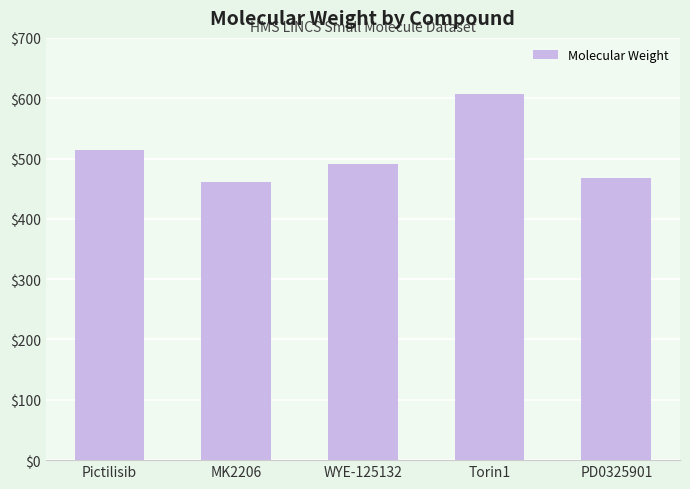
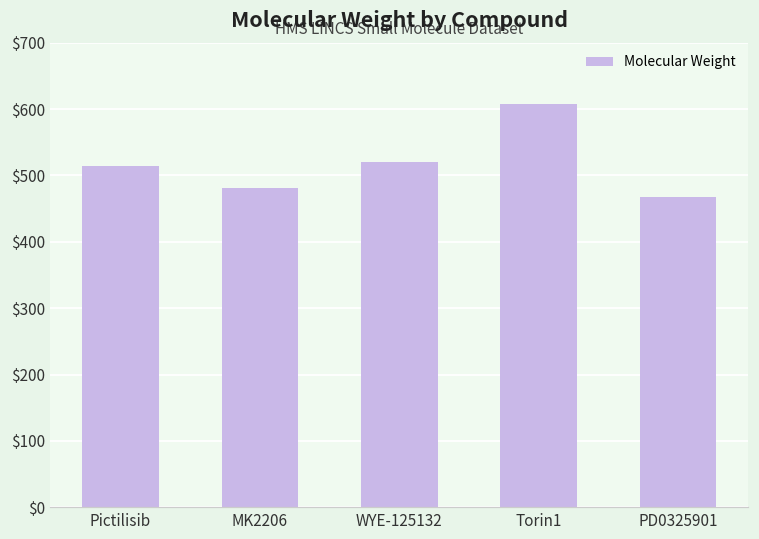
  {
    "Pictilisib": "$510",
-   "MK2206": "$460",
-   "WYE-125132": "$490",
+   "MK2206": "$480",
+   "WYE-125132": "$520",
    "Torin1": "$610",
    "PD0325901": "$470"
  }
